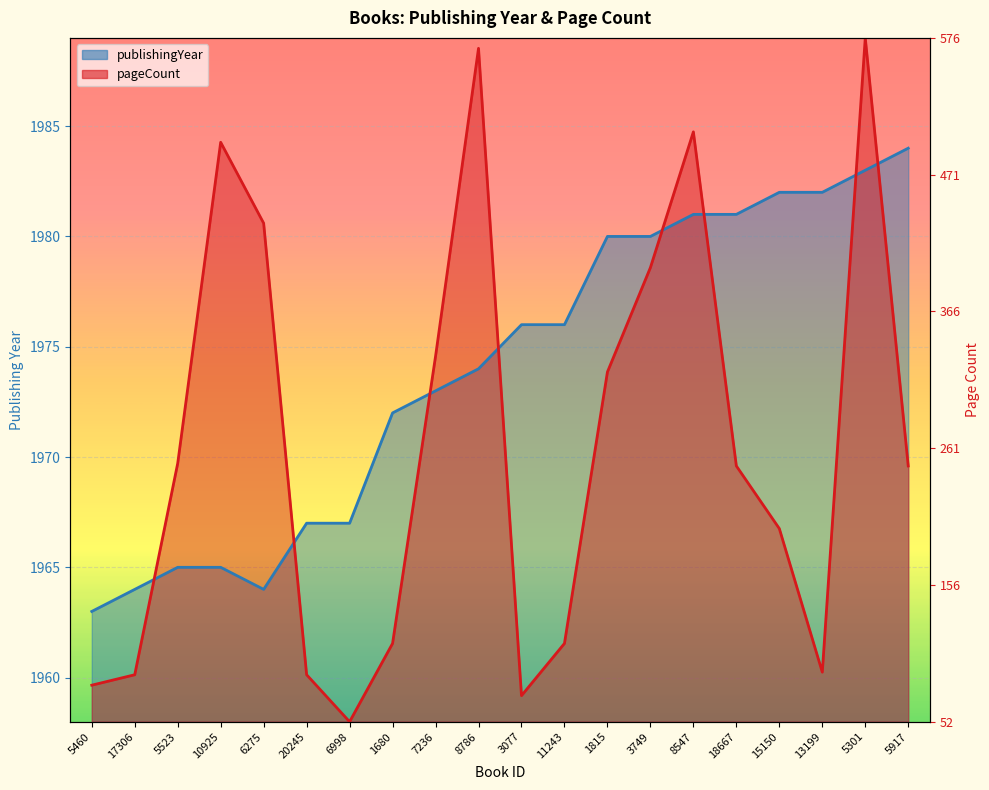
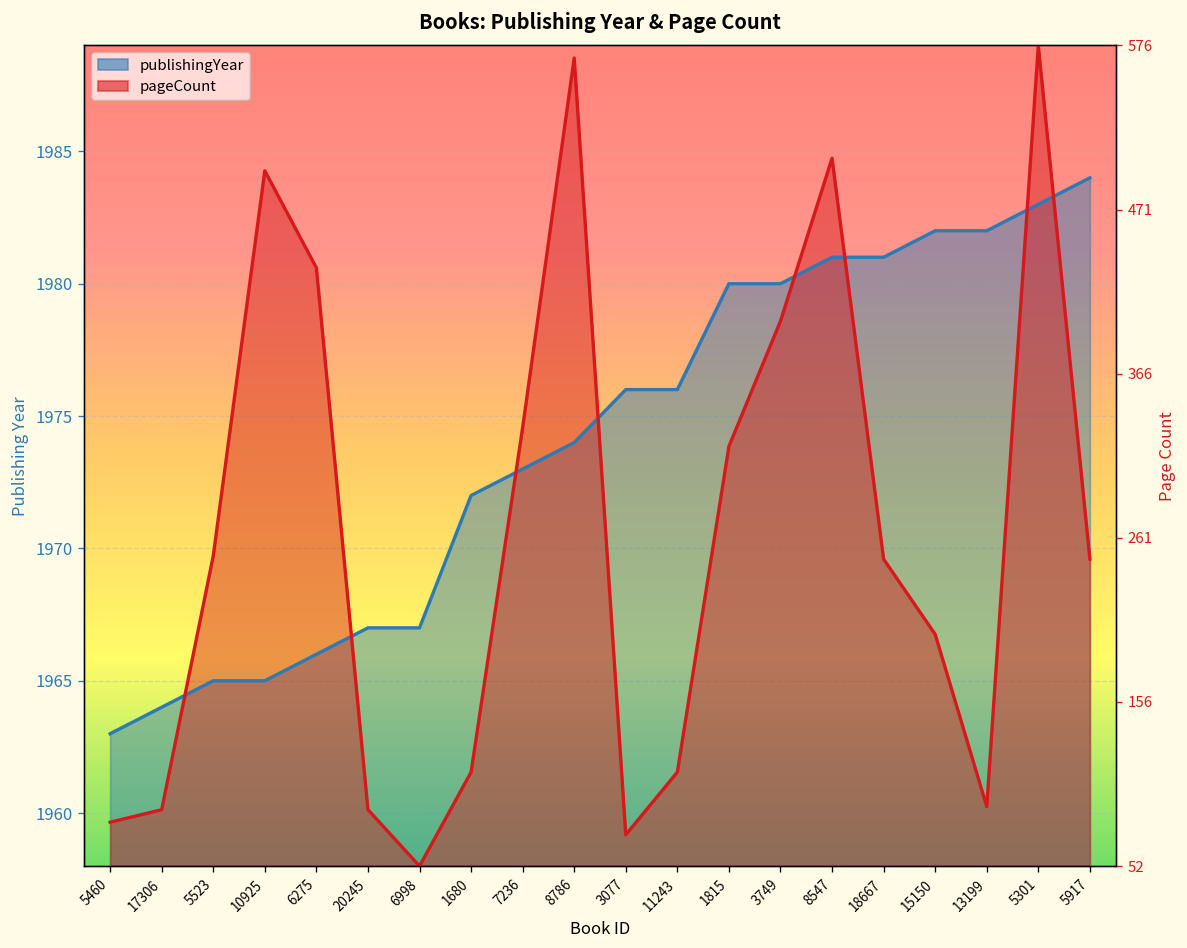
  {
    "publishingYear": {
      "5460": 1963,
      "17306": 1964,
      "5523": 1965,
      "10925": 1965,
-     "6275": 1964,
+     "6275": 1966,
      "20245": 1967,
      "6998": 1967,
      "1680": 1972,
      "7236": 1973,
      "8786": 1974,
      "3077": 1976,
      "11243": 1976,
      "1815": 1980,
      "3749": 1980,
      "8547": 1981,
      "18667": 1981,
      "15150": 1982,
      "13199": 1982,
      "5301": 1983,
      "5917": 1984
    },
    "pageCount": {
      "5460": 1959.7,
      "17306": 1960.1,
      "5523": 1969.7,
      "10925": 1984.3,
      "6275": 1980.6,
      "20245": 1960.1,
      "6998": 1958,
      "1680": 1961.5,
      "7236": 1974.6,
      "8786": 1988.5,
      "3077": 1959.2,
      "11243": 1961.5,
      "1815": 1973.9,
      "3749": 1978.6,
      "8547": 1984.7,
      "18667": 1969.6,
      "15150": 1966.8,
      "13199": 1960.2,
      "5301": 1989,
      "5917": 1969.6
    }
  }
